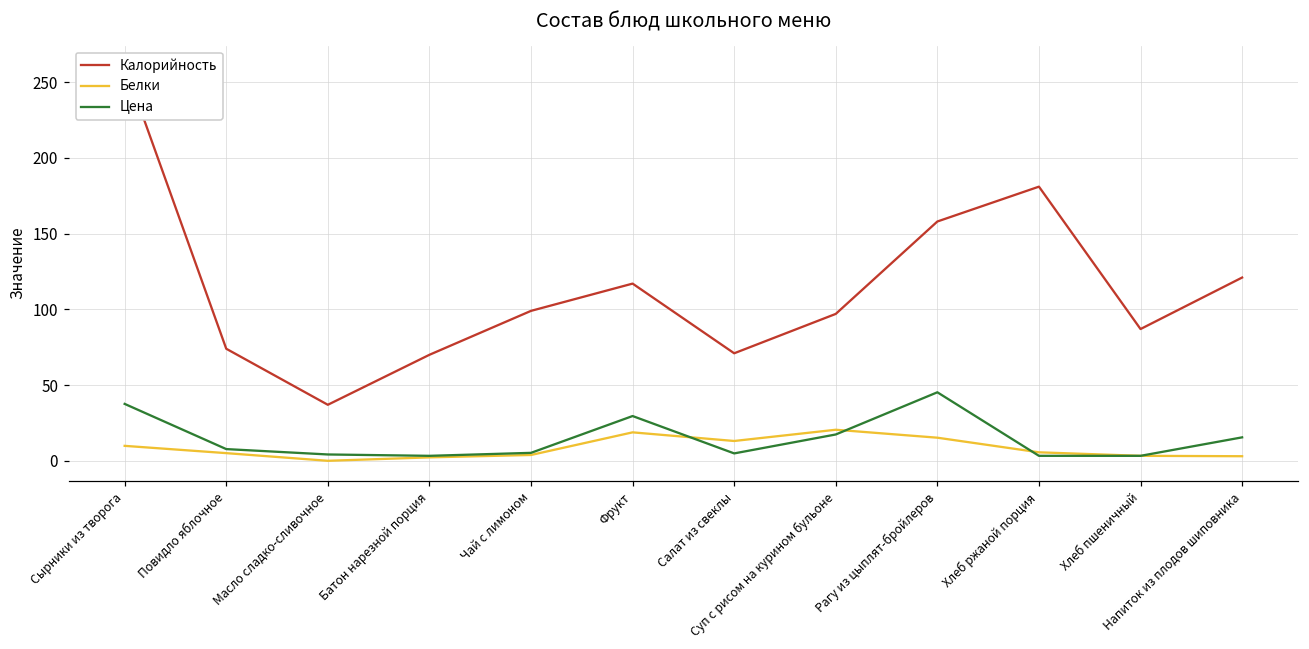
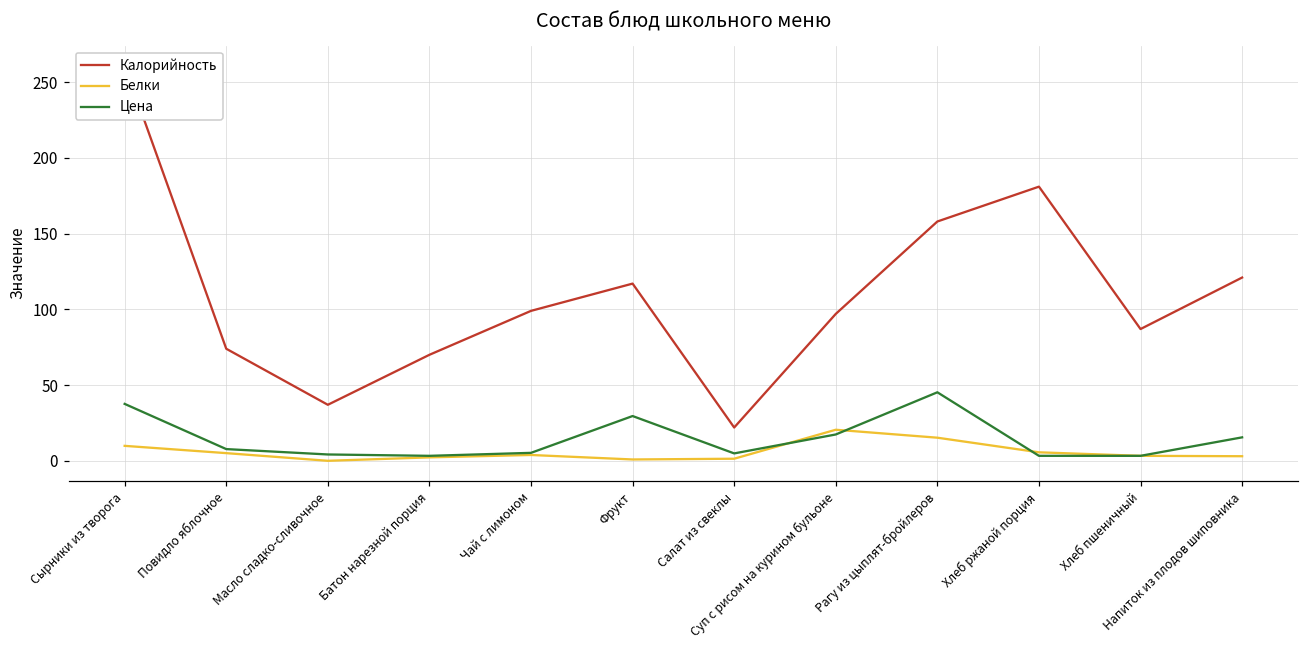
  {
    "Калорийность": {
      "Повидло яблочное": 74,
      "Масло сладко-сливочное": 37,
      "Батон нарезной порция": 70,
      "Чай с лимоном": 99,
      "Фрукт": 117,
-     "Салат из свеклы": 71,
+     "Салат из свеклы": 22,
      "Суп с рисом на курином бульоне": 97,
      "Рагу из цыплят-бройлеров": 158,
      "Хлеб ржаной порция": 181,
      "Хлеб пшеничный": 87,
      "Напиток из плодов шиповника": 121
    },
    "Белки": {
      "Сырники из творога": 10,
      "Повидло яблочное": 5,
      "Масло сладко-сливочное": 0,
-     "Фрукт": 19,
-     "Салат из свеклы": 13,
+     "Фрукт": 1,
+     "Салат из свеклы": 1,
      "Суп с рисом на курином бульоне": 21,
      "Рагу из цыплят-бройлеров": 15,
      "Хлеб ржаной порция": 6,
      "Напиток из плодов шиповника": 3
    },
    "Цена": {
      "Сырники из творога": 38,
      "Повидло яблочное": 8,
      "Масло сладко-сливочное": 4,
      "Фрукт": 30,
      "Салат из свеклы": 5,
      "Суп с рисом на курином бульоне": 17,
      "Рагу из цыплят-бройлеров": 45,
      "Хлеб ржаной порция": 3,
      "Напиток из плодов шиповника": 16
    }
  }
